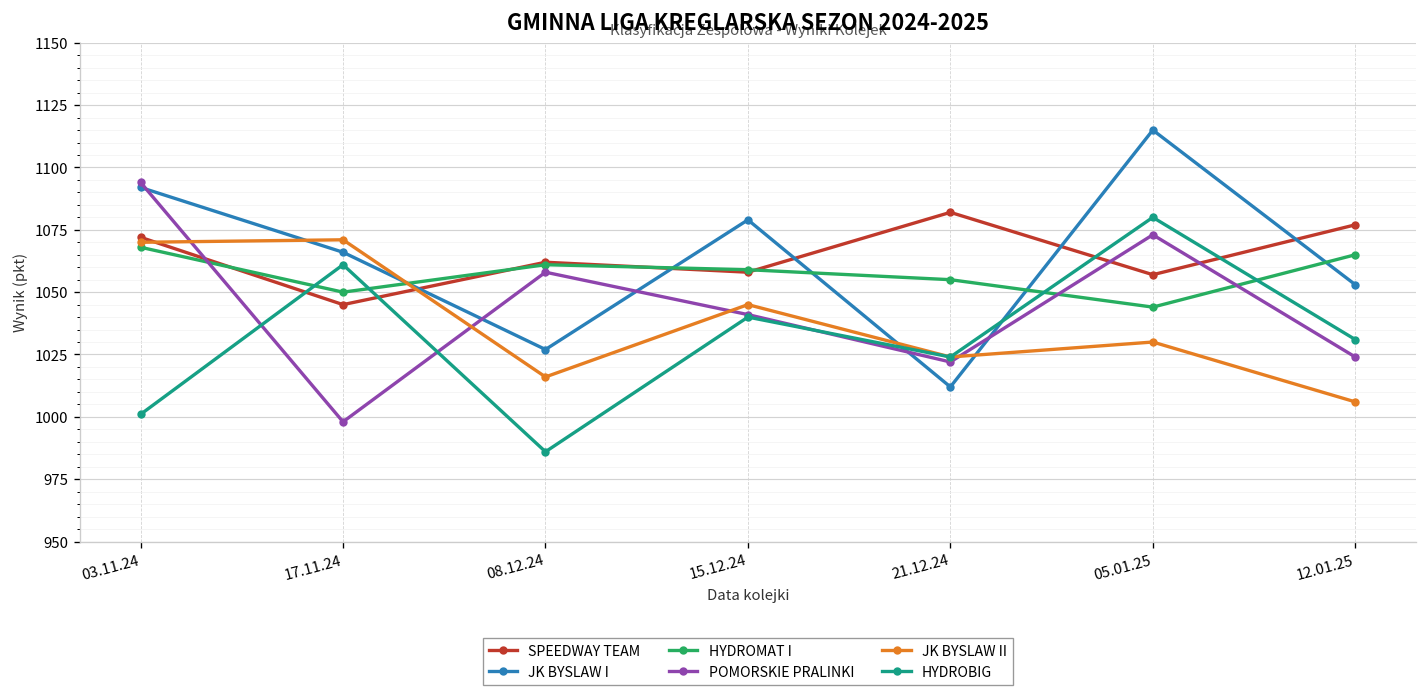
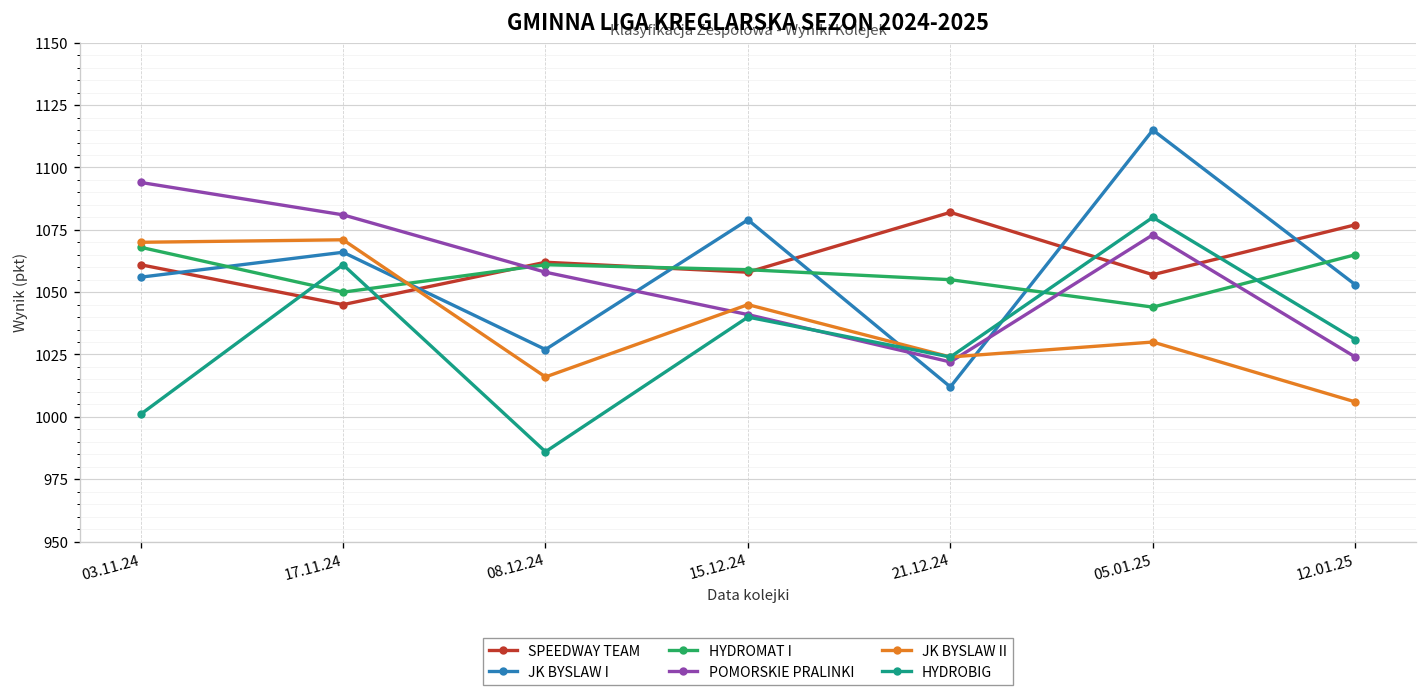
  {
    "SPEEDWAY TEAM": {
-     "03.11.24": 1072,
+     "03.11.24": 1061,
      "17.11.24": 1045,
      "21.12.24": 1082,
      "05.01.25": 1057,
      "12.01.25": 1077
    },
    "JK BYSLAW I": {
-     "03.11.24": 1092,
+     "03.11.24": 1056,
      "17.11.24": 1066,
      "08.12.24": 1027,
      "15.12.24": 1079,
      "21.12.24": 1012,
      "05.01.25": 1115,
      "12.01.25": 1053
    },
    "POMORSKIE PRALINKI": {
      "03.11.24": 1094,
-     "17.11.24": 998,
+     "17.11.24": 1081,
      "08.12.24": 1058,
      "21.12.24": 1022,
      "05.01.25": 1073,
      "12.01.25": 1024
    },
    "JK BYSLAW II": {
      "03.11.24": 1070,
      "17.11.24": 1071,
      "08.12.24": 1016,
      "15.12.24": 1045,
      "05.01.25": 1030,
      "12.01.25": 1006
    }
  }
